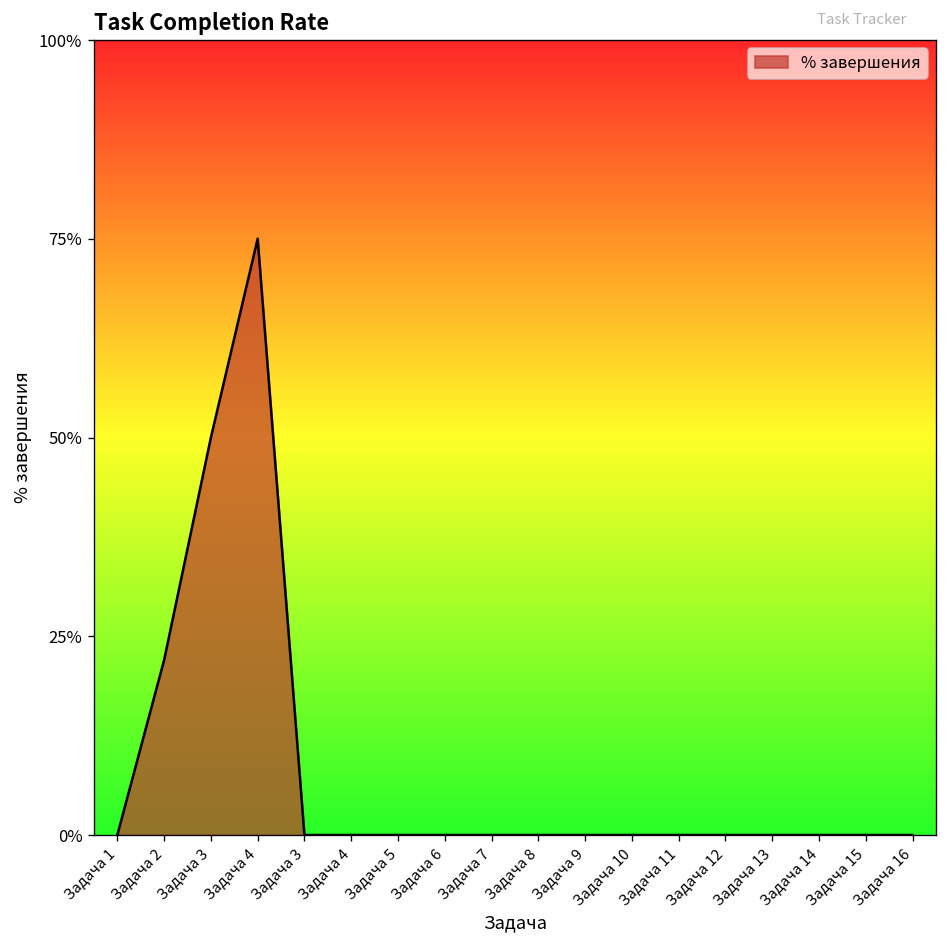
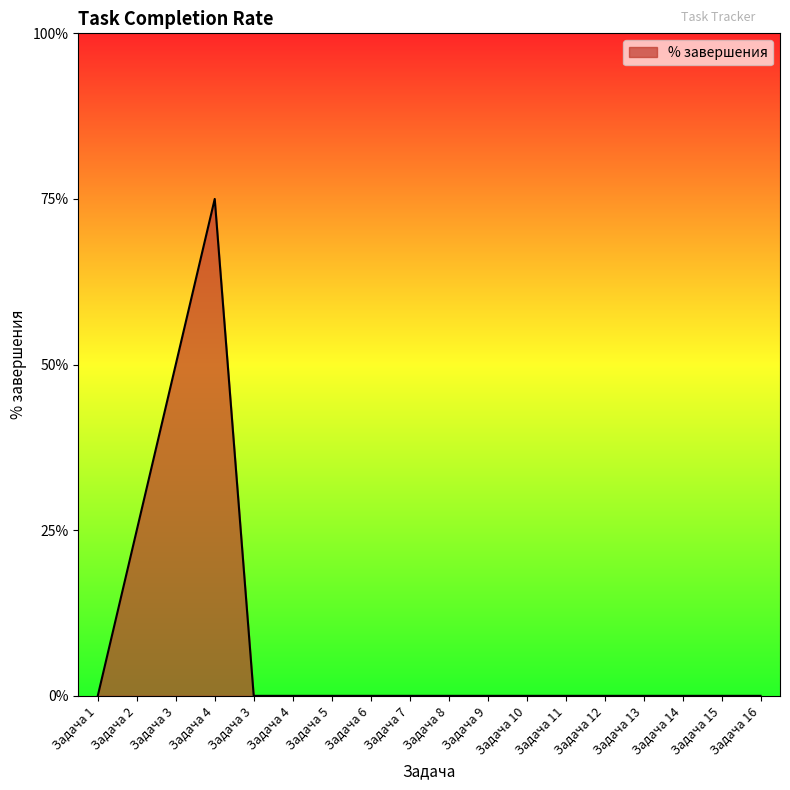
  {
    "Задача 1": "0%",
-   "Задача 2": "22%",
+   "Задача 2": "25%",
    "Задача 5": "0%",
    "Задача 6": "0%",
    "Задача 7": "0%",
    "Задача 8": "0%",
    "Задача 9": "0%",
    "Задача 10": "0%",
    "Задача 11": "0%",
    "Задача 12": "0%",
    "Задача 13": "0%",
    "Задача 14": "0%",
    "Задача 15": "0%",
    "Задача 16": "0%"
  }
